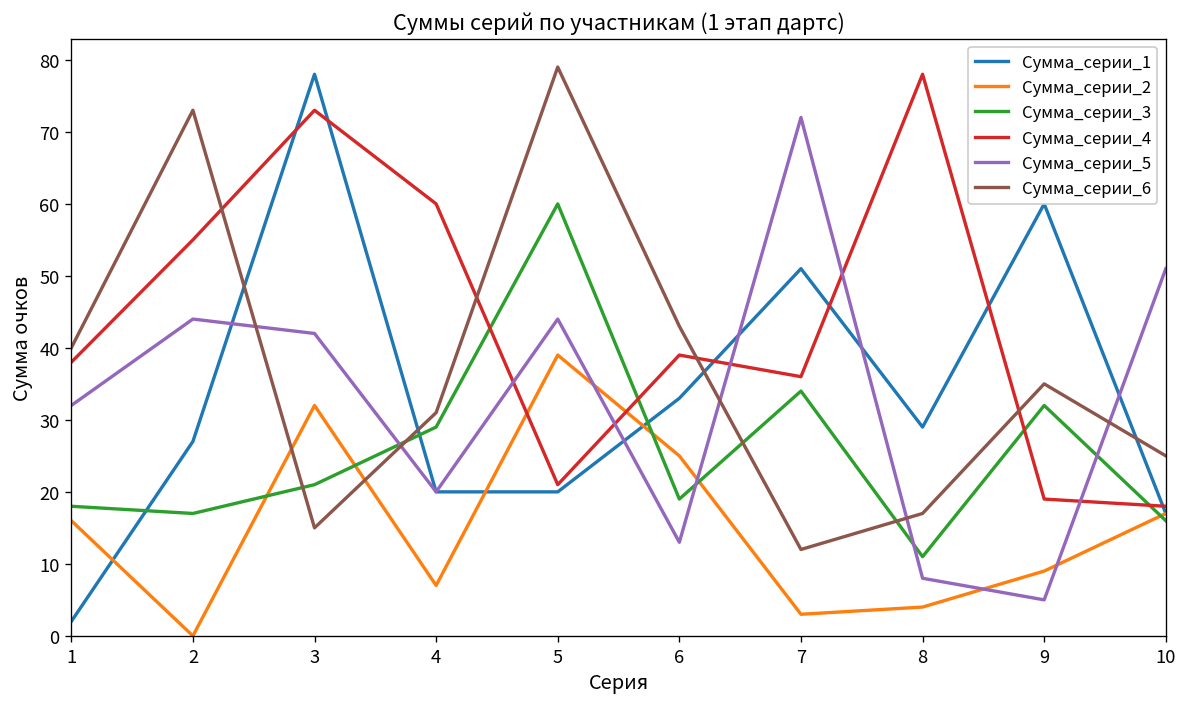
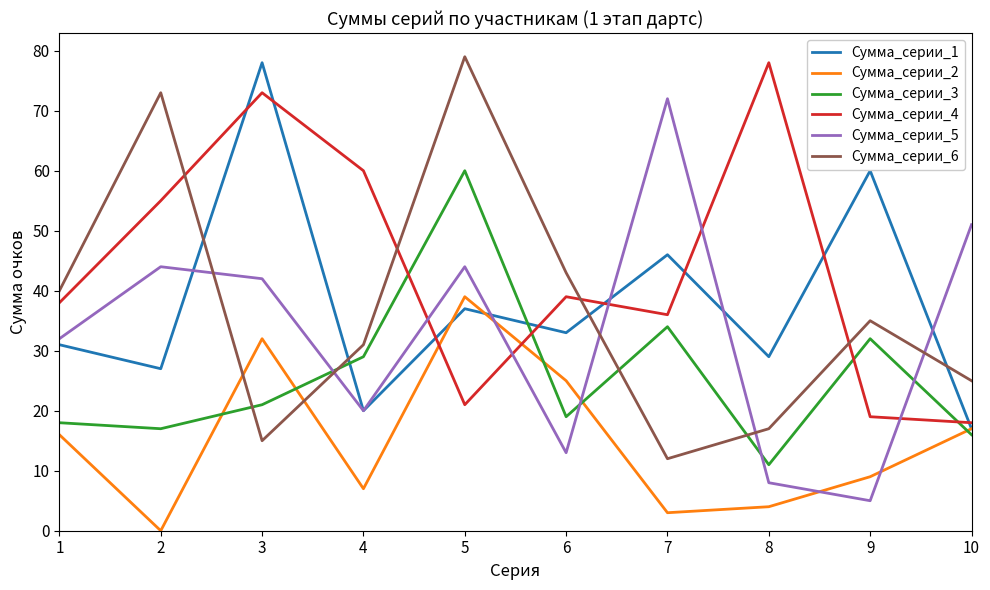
  {
    "Сумма_серии_1": {
-     "1": 2,
+     "1": 31,
      "2": 27,
      "3": 78,
-     "5": 20,
+     "5": 37,
      "6": 33,
-     "7": 51,
+     "7": 46,
      "8": 29,
      "9": 60
    },
    "Сумма_серии_2": {
      "1": 16,
      "2": 0,
      "3": 32,
      "4": 7,
      "5": 39,
      "6": 25,
      "7": 3,
      "8": 4,
      "9": 9
    },
    "Сумма_серии_3": {
      "1": 18,
      "2": 17,
      "3": 21,
      "4": 29,
      "5": 60,
      "6": 19,
      "7": 34,
      "8": 11,
      "9": 32,
      "10": 16
    },
    "Сумма_серии_4": {
      "1": 38,
      "2": 55,
      "3": 73,
      "4": 60,
      "5": 21,
      "6": 39,
      "7": 36,
      "8": 78,
      "9": 19,
      "10": 18
    },
    "Сумма_серии_5": {
      "1": 32,
      "2": 44,
      "3": 42,
      "5": 44,
      "6": 13,
      "7": 72,
      "8": 8,
      "9": 5,
      "10": 51
    },
    "Сумма_серии_6": {
      "1": 40,
      "2": 73,
      "3": 15,
      "4": 31,
      "5": 79,
      "6": 43,
      "7": 12,
      "8": 17,
      "9": 35,
      "10": 25
    }
  }
